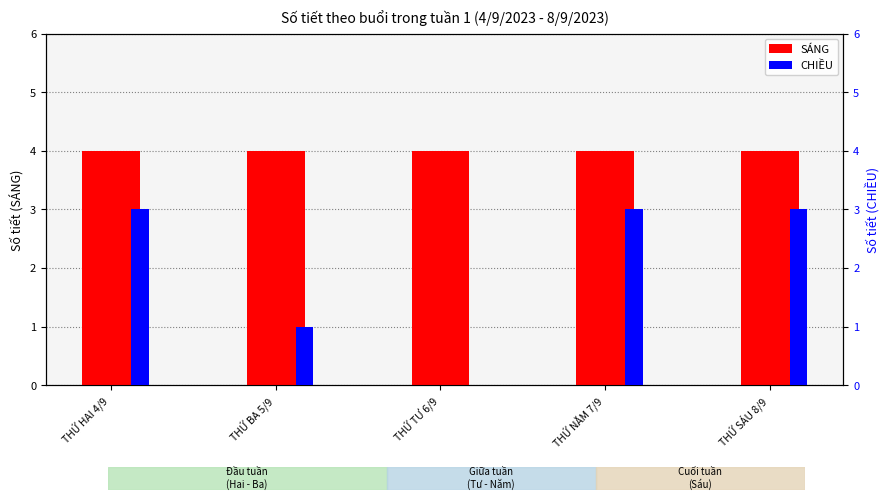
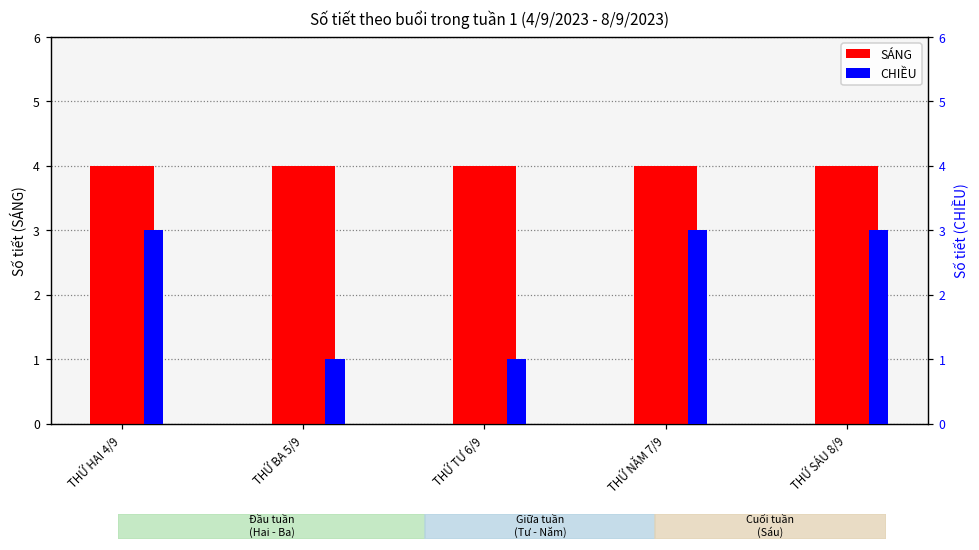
  {
    "SÁNG": {
      "THỨ HAI 4/9": 4.0,
      "THỨ BA 5/9": 4.0,
      "THỨ TƯ 6/9": 4.0,
      "THỨ NĂM 7/9": 4.0,
      "THỨ SÁU 8/9": 4.0
    },
    "CHIỀU": {
      "THỨ HAI 4/9": 3,
      "THỨ BA 5/9": 1,
-     "THỨ TƯ 6/9": 0,
+     "THỨ TƯ 6/9": 1,
      "THỨ NĂM 7/9": 3,
      "THỨ SÁU 8/9": 3
    }
  }
